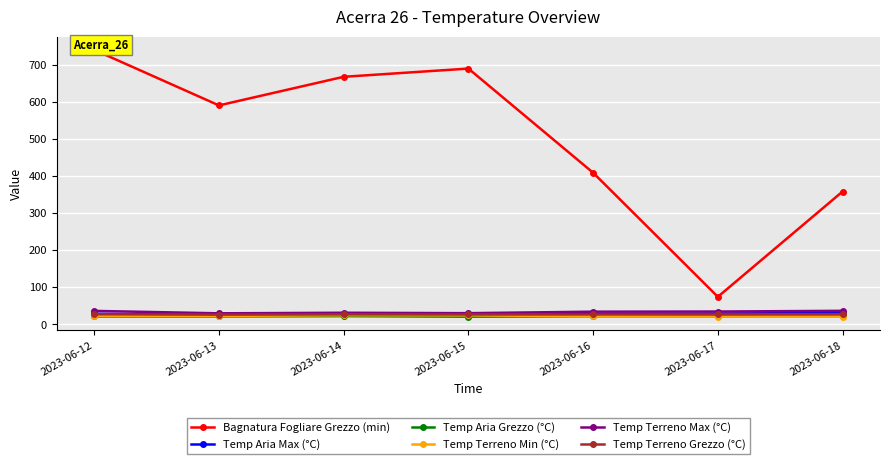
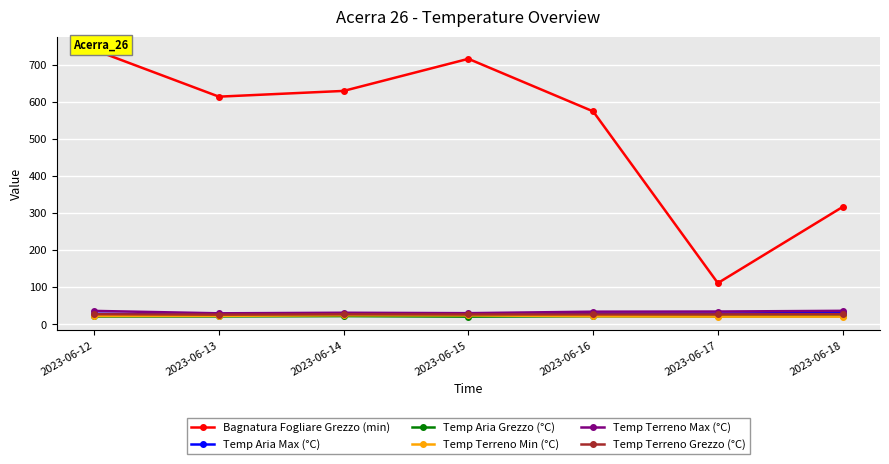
  {
    "Bagnatura Fogliare Grezzo (min)": {
-     "2023-06-13": 590,
-     "2023-06-14": 670,
-     "2023-06-15": 690,
-     "2023-06-16": 410,
-     "2023-06-17": 70,
-     "2023-06-18": 360
+     "2023-06-13": 610,
+     "2023-06-14": 630,
+     "2023-06-15": 720,
+     "2023-06-16": 570,
+     "2023-06-17": 110,
+     "2023-06-18": 320
    },
    "Temp Terreno Max (°C)": {
      "2023-06-12": 40
    }
  }
